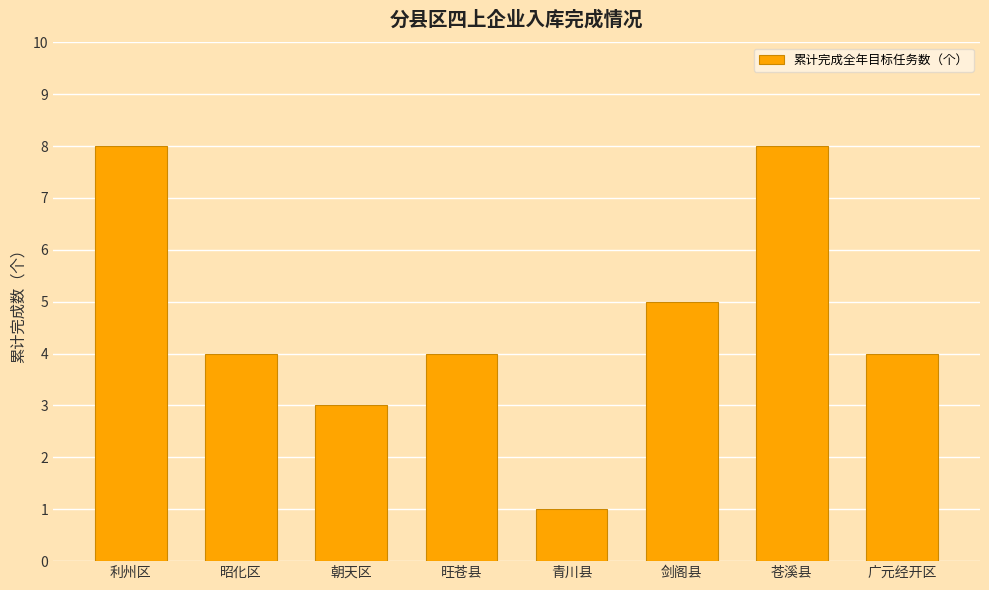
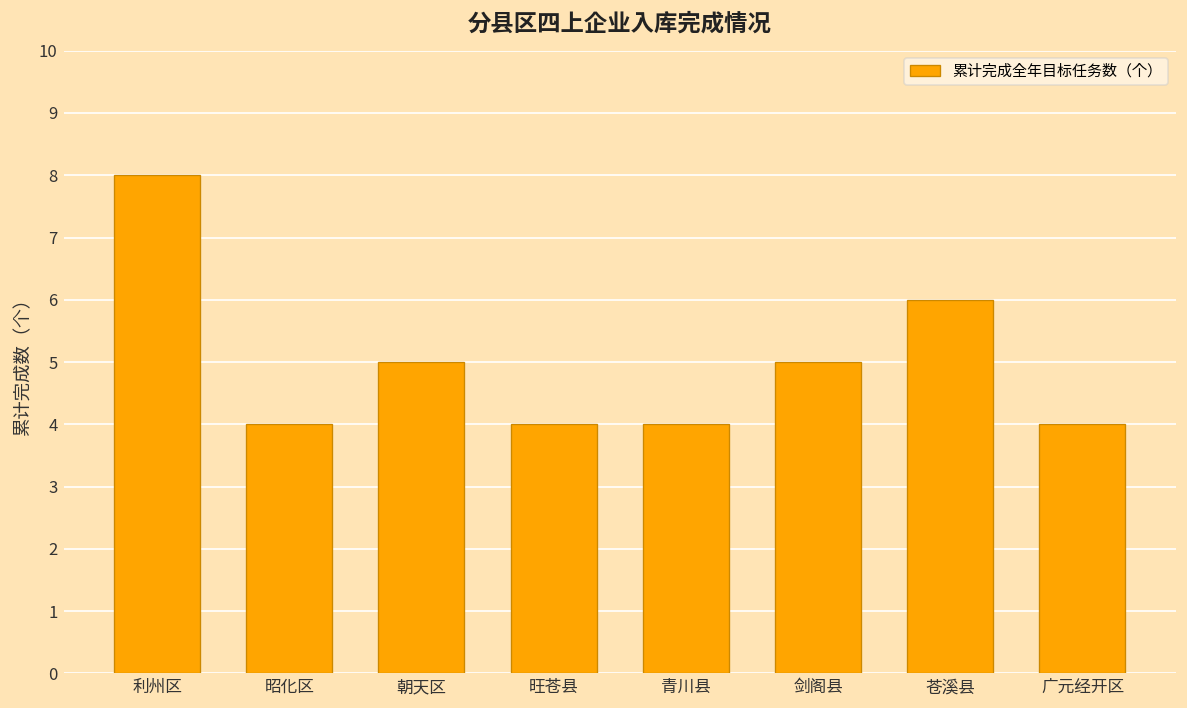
  {
    "利州区": 8,
    "昭化区": 4,
-   "朝天区": 3,
+   "朝天区": 5,
    "旺苍县": 4,
-   "青川县": 1,
+   "青川县": 4,
    "剑阁县": 5,
-   "苍溪县": 8,
+   "苍溪县": 6,
    "广元经开区": 4
  }
